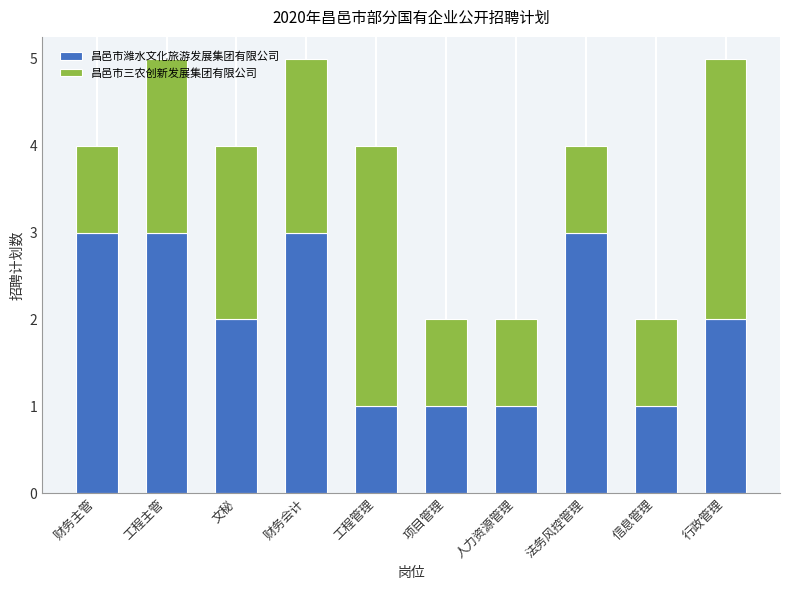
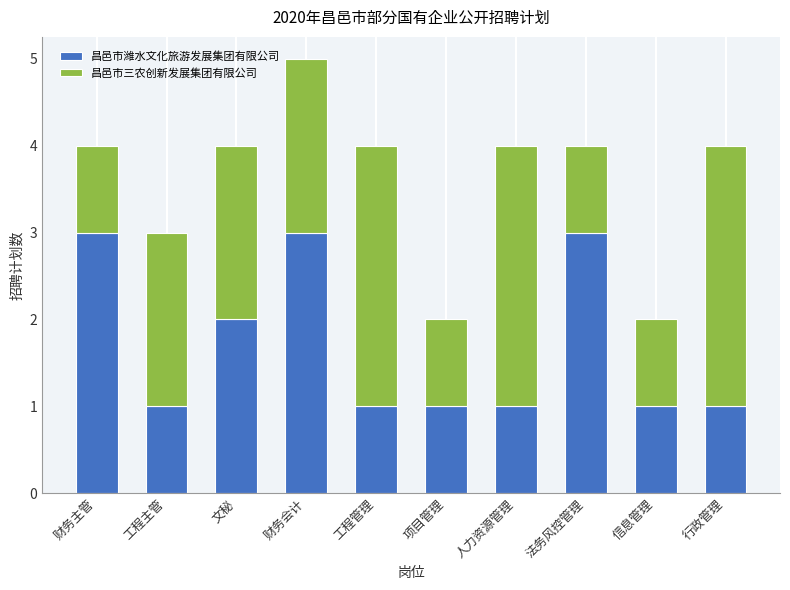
  {
    "昌邑市潍水文化旅游发展集团有限公司": {
      "财务主管": 3,
-     "工程主管": 3,
+     "工程主管": 1,
      "文秘": 2,
      "财务会计": 3,
      "工程管理": 1,
      "项目管理": 1,
      "人力资源管理": 1,
      "法务风控管理": 3,
      "信息管理": 1,
-     "行政管理": 2
+     "行政管理": 1
    },
    "昌邑市三农创新发展集团有限公司": {
      "财务主管": 1,
      "工程主管": 2,
      "文秘": 2,
      "财务会计": 2,
      "工程管理": 3,
      "项目管理": 1,
-     "人力资源管理": 1,
+     "人力资源管理": 3,
      "法务风控管理": 1,
      "信息管理": 1,
      "行政管理": 3
    }
  }
